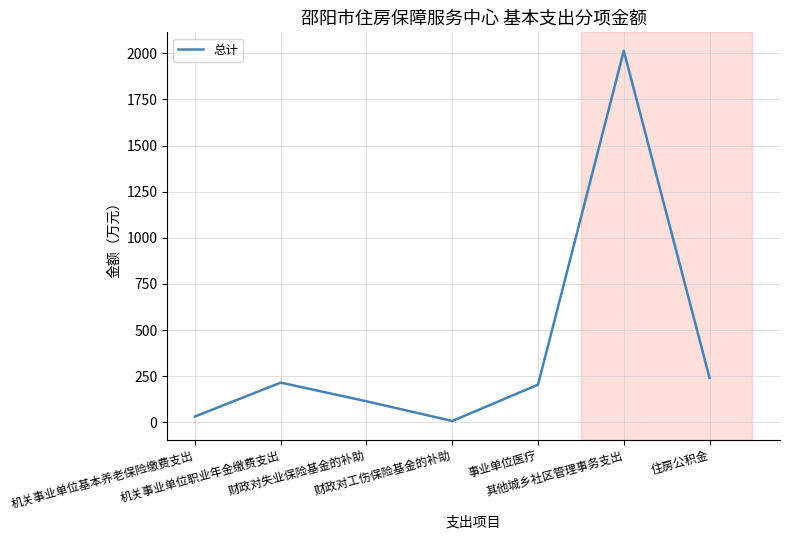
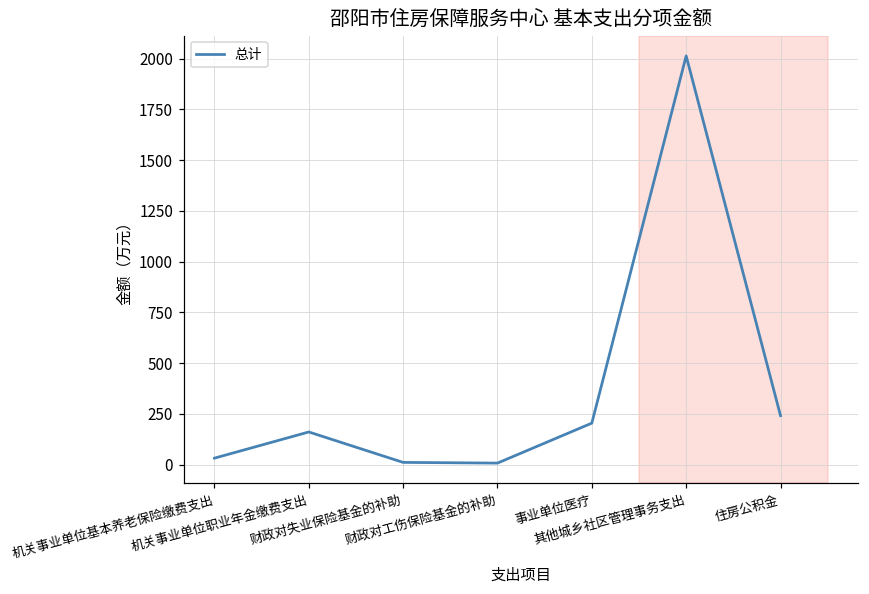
  {
    "机关事业单位基本养老保险缴费支出": 30,
-   "机关事业单位职业年金缴费支出": 220,
-   "财政对失业保险基金的补助": 110,
+   "机关事业单位职业年金缴费支出": 160,
+   "财政对失业保险基金的补助": 10,
    "财政对工伤保险基金的补助": 10,
    "事业单位医疗": 200,
    "其他城乡社区管理事务支出": 2010,
    "住房公积金": 240
  }
